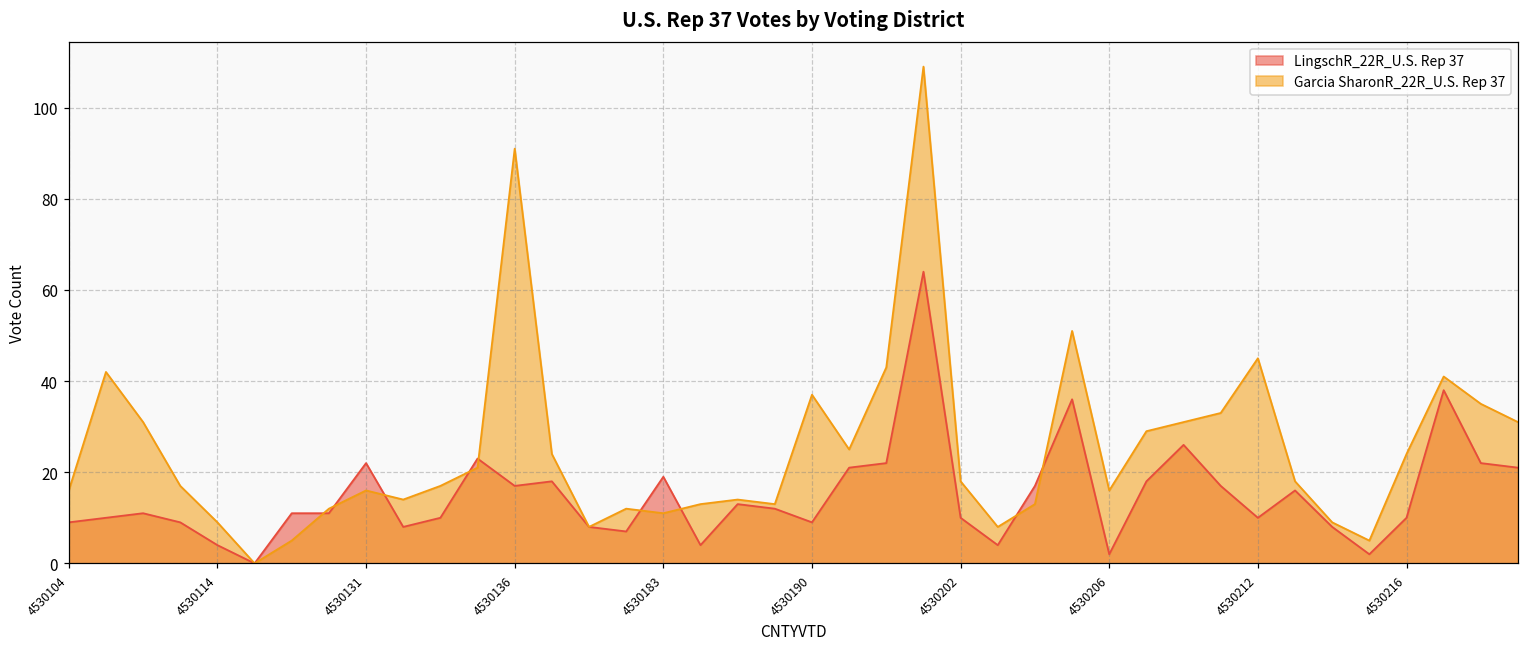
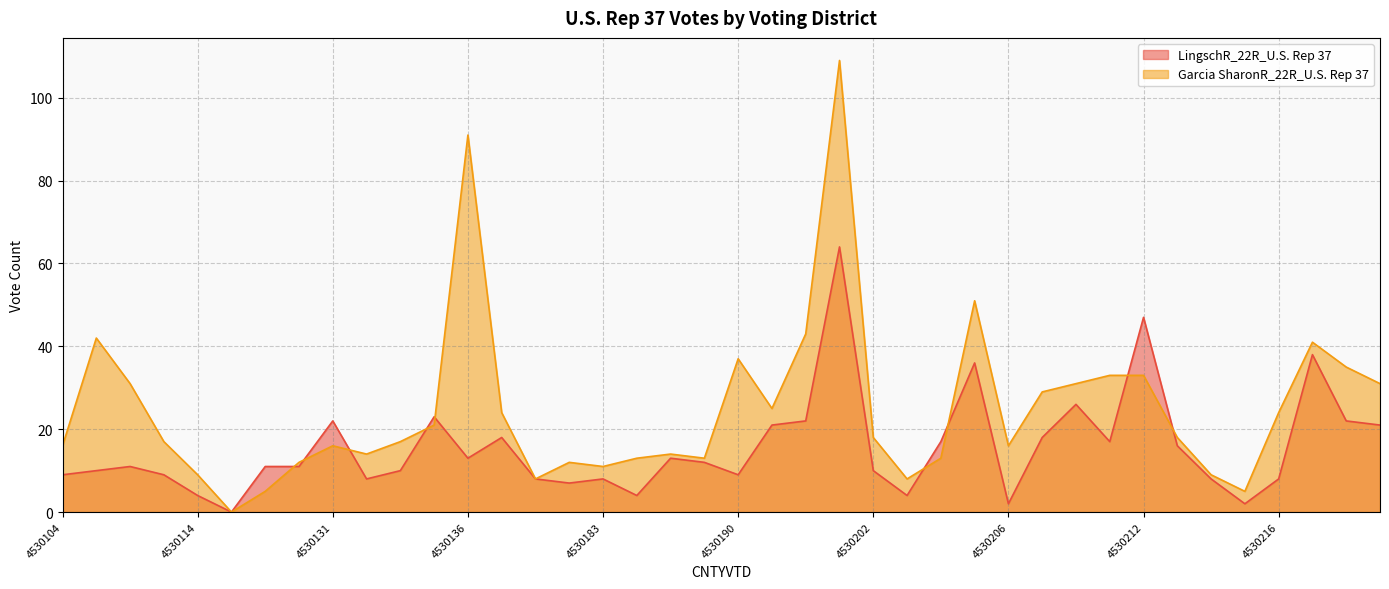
  {
    "LingschR_22R_U.S. Rep 37": {
      "4530104": 9,
      "4530114": 4,
      "4530131": 22,
-     "4530136": 17,
-     "4530183": 19,
+     "4530136": 13,
+     "4530183": 8,
      "4530190": 9,
      "4530202": 10,
      "4530206": 2,
-     "4530212": 10,
-     "4530216": 10
+     "4530212": 47,
+     "4530216": 8
    },
    "Garcia SharonR_22R_U.S. Rep 37": {
      "4530104": 16,
      "4530114": 9,
      "4530131": 16,
      "4530136": 91,
      "4530183": 11,
      "4530190": 37,
      "4530202": 18,
      "4530206": 16,
-     "4530212": 45,
+     "4530212": 33,
      "4530216": 24
    }
  }
